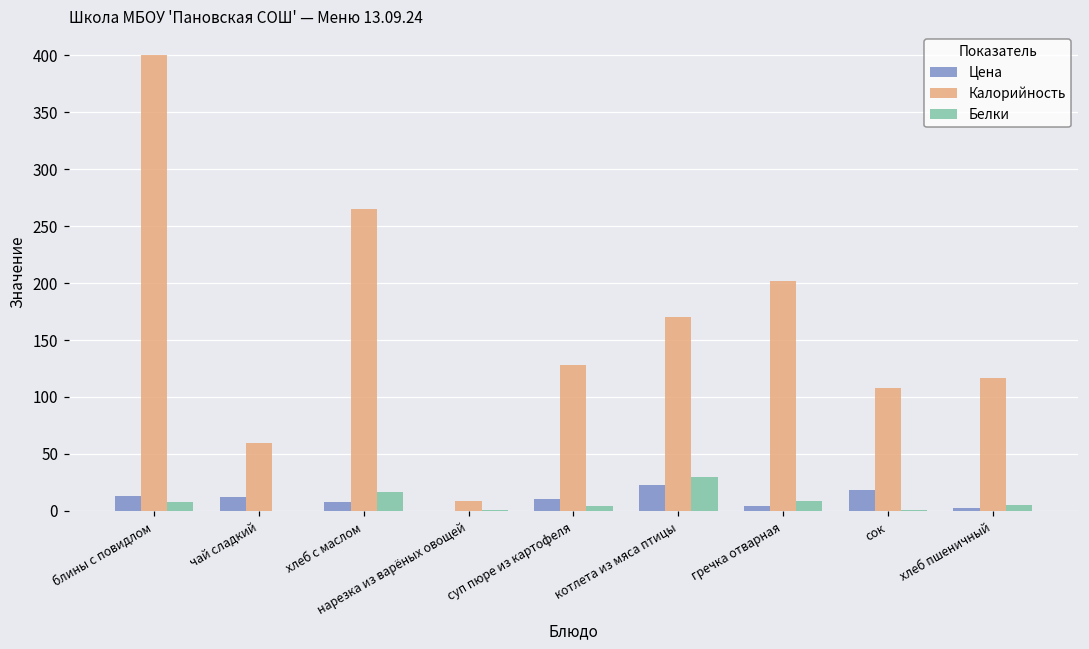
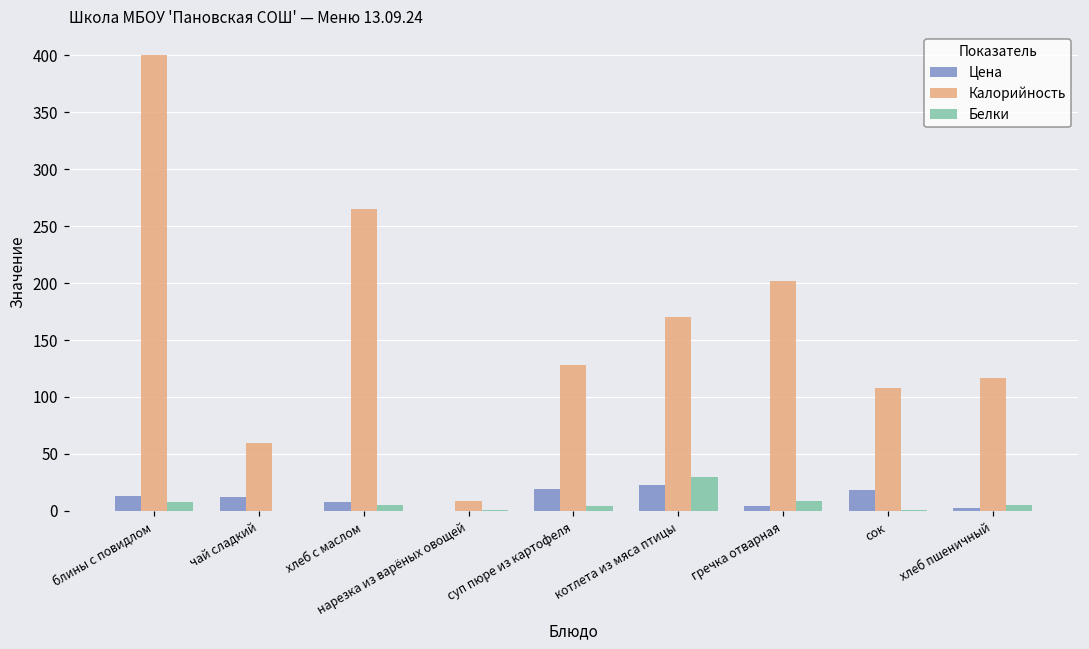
  {
    "Цена": {
      "блины с повидлом": 13,
      "чай сладкий": 13,
      "хлеб с маслом": 8,
      "нарезка из варёных овощей": 0,
-     "суп пюре из картофеля": 10,
+     "суп пюре из картофеля": 19,
      "котлета из мяса птицы": 22,
      "гречка отварная": 4,
      "сок": 19,
      "хлеб пшеничный": 3
    },
    "Калорийность": {
      "блины с повидлом": 400,
      "чай сладкий": 60,
      "хлеб с маслом": 265,
      "нарезка из варёных овощей": 9,
      "суп пюре из картофеля": 128,
      "котлета из мяса птицы": 170,
      "гречка отварная": 202,
      "сок": 108,
      "хлеб пшеничный": 117
    },
    "Белки": {
      "блины с повидлом": 8,
      "чай сладкий": 0,
-     "хлеб с маслом": 17,
+     "хлеб с маслом": 5,
      "суп пюре из картофеля": 4,
      "котлета из мяса птицы": 30,
      "гречка отварная": 9,
      "хлеб пшеничный": 5
    }
  }
